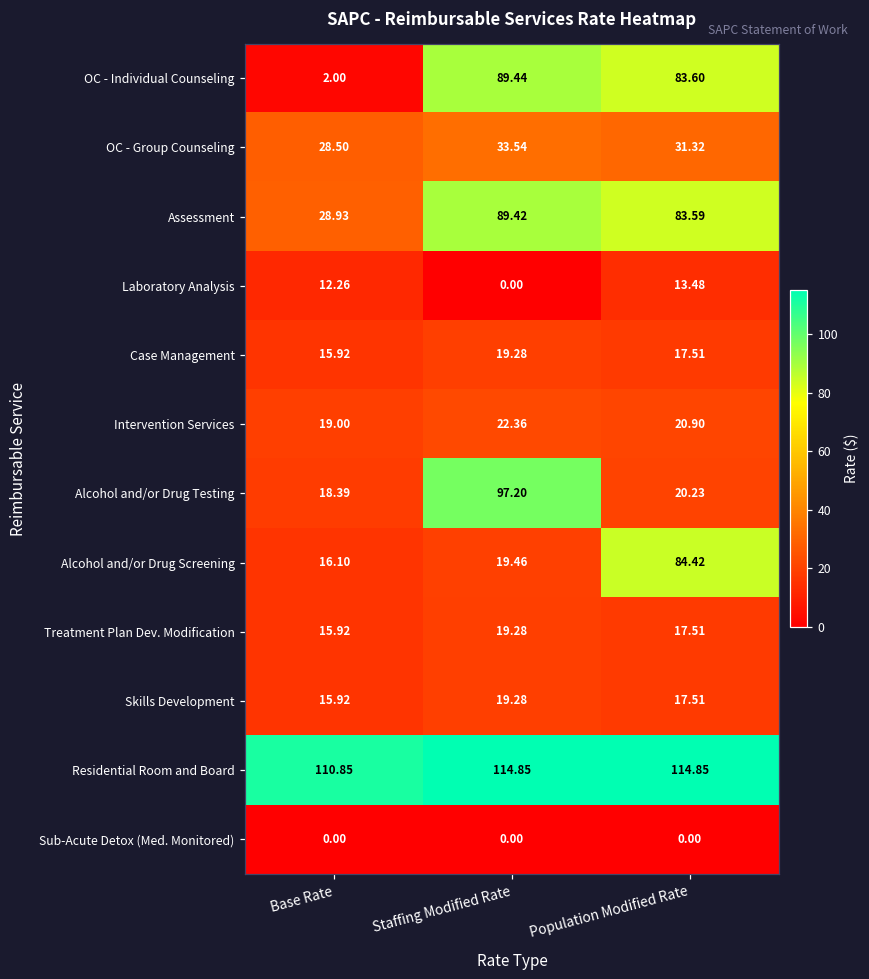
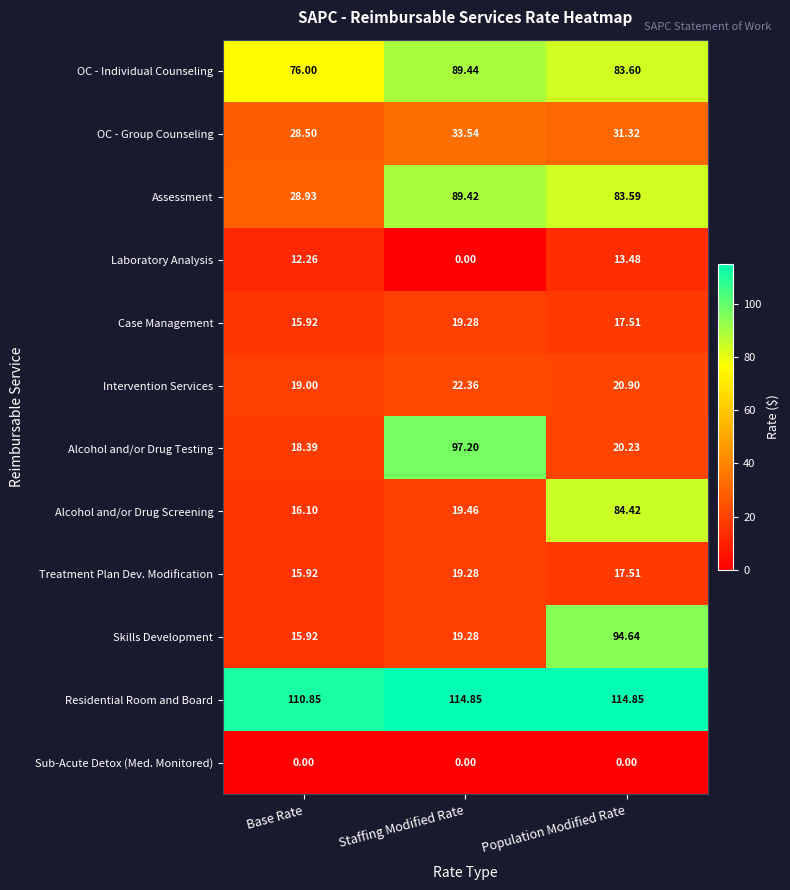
  {
    "OC - Individual Counseling": {
-     "Base Rate": 2.00,
+     "Base Rate": 76.00,
      "Staffing Modified Rate": 89.44,
      "Population Modified Rate": 83.60
    },
    "OC - Group Counseling": {
      "Base Rate": 28.50,
      "Staffing Modified Rate": 33.54,
      "Population Modified Rate": 31.32
    },
    "Assessment": {
      "Base Rate": 28.93,
      "Staffing Modified Rate": 89.42,
      "Population Modified Rate": 83.59
    },
    "Laboratory Analysis": {
      "Base Rate": 12.26,
      "Staffing Modified Rate": 0.00,
      "Population Modified Rate": 13.48
    },
    "Case Management": {
      "Base Rate": 15.92,
      "Staffing Modified Rate": 19.28,
      "Population Modified Rate": 17.51
    },
    "Intervention Services": {
      "Base Rate": 19.00,
      "Staffing Modified Rate": 22.36,
      "Population Modified Rate": 20.90
    },
    "Alcohol and/or Drug Testing": {
      "Base Rate": 18.39,
      "Staffing Modified Rate": 97.20,
      "Population Modified Rate": 20.23
    },
    "Alcohol and/or Drug Screening": {
      "Base Rate": 16.10,
      "Staffing Modified Rate": 19.46,
      "Population Modified Rate": 84.42
    },
    "Treatment Plan Dev. Modification": {
      "Base Rate": 15.92,
      "Staffing Modified Rate": 19.28,
      "Population Modified Rate": 17.51
    },
    "Skills Development": {
      "Base Rate": 15.92,
      "Staffing Modified Rate": 19.28,
-     "Population Modified Rate": 17.51
+     "Population Modified Rate": 94.64
    },
    "Residential Room and Board": {
      "Base Rate": 110.85,
      "Staffing Modified Rate": 114.85,
      "Population Modified Rate": 114.85
    },
    "Sub-Acute Detox (Med. Monitored)": {
      "Base Rate": 0.00,
      "Staffing Modified Rate": 0.00,
      "Population Modified Rate": 0.00
    }
  }
